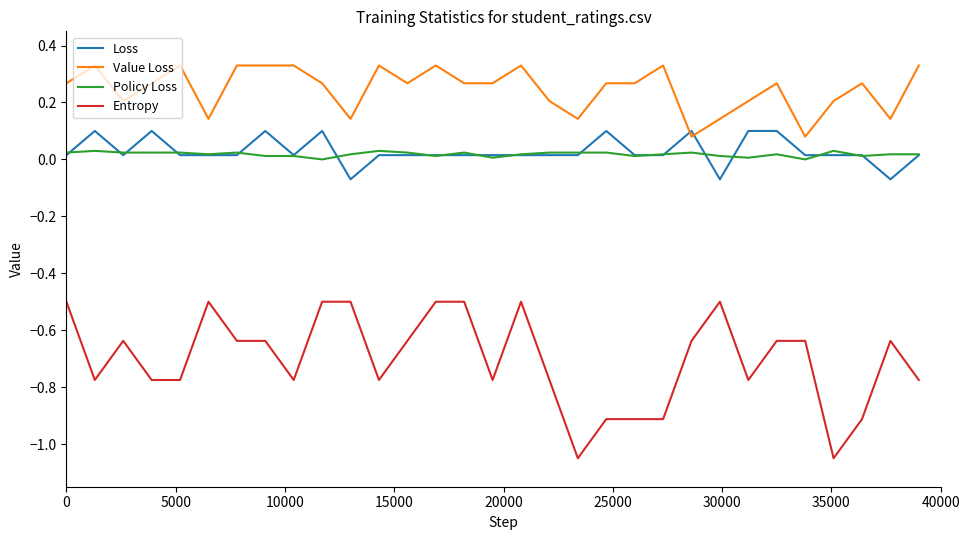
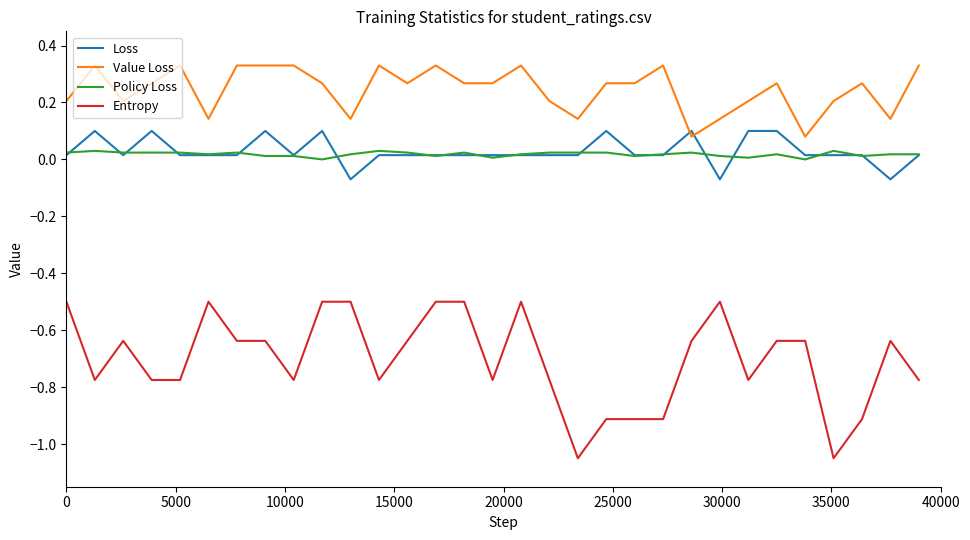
  {
    "Value Loss": {
-     "0": 0.27
+     "0": 0.21
    },
    "Entropy": {
      "0": -0.50
    }
  }
